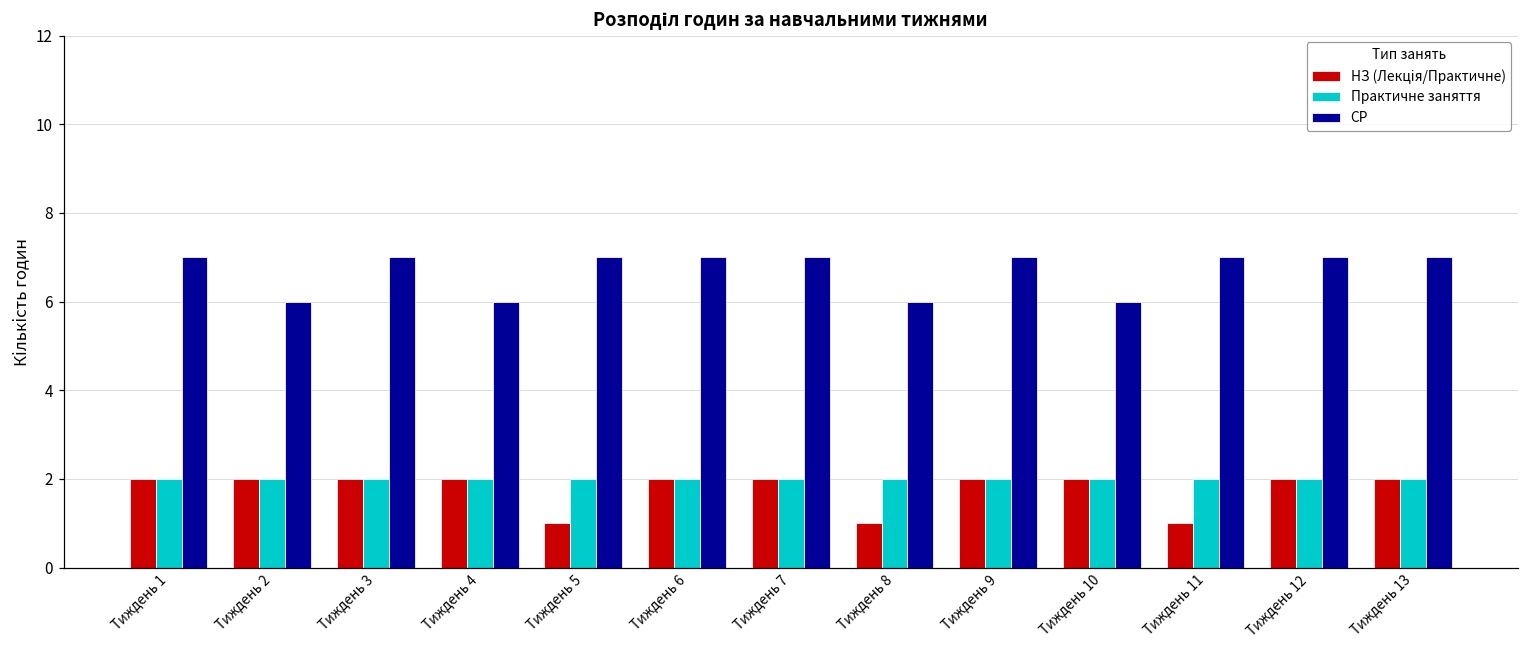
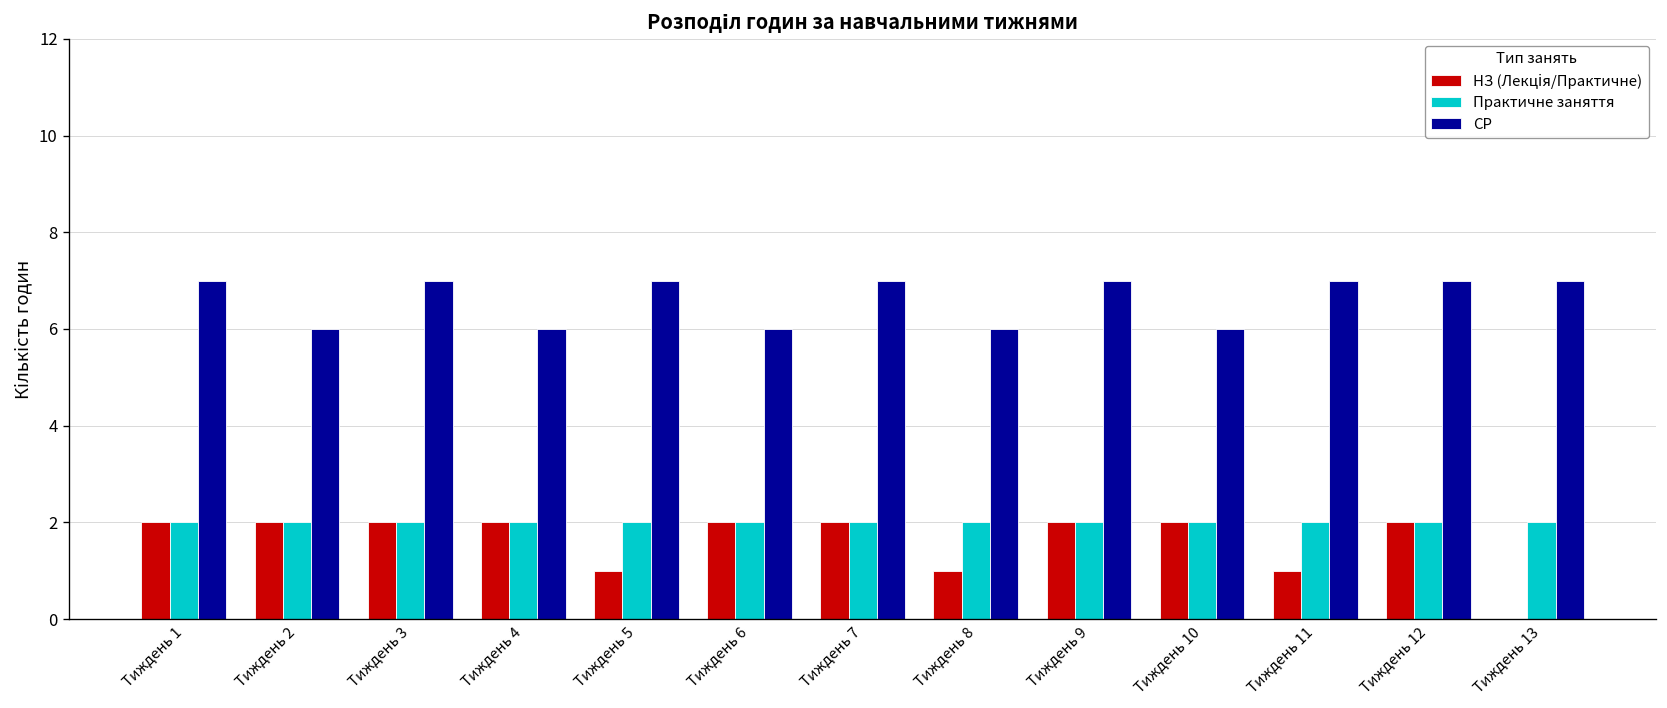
  {
    "НЗ (Лекція/Практичне)": {
      "Тиждень 1": 2,
      "Тиждень 2": 2,
      "Тиждень 3": 2,
      "Тиждень 4": 2,
      "Тиждень 5": 1,
      "Тиждень 6": 2,
      "Тиждень 7": 2,
      "Тиждень 8": 1,
      "Тиждень 9": 2,
      "Тиждень 10": 2,
      "Тиждень 11": 1,
      "Тиждень 12": 2,
-     "Тиждень 13": 2
+     "Тиждень 13": 0
    },
    "Практичне заняття": {
      "Тиждень 1": 2,
      "Тиждень 2": 2,
      "Тиждень 3": 2,
      "Тиждень 4": 2,
      "Тиждень 5": 2,
      "Тиждень 6": 2,
      "Тиждень 7": 2,
      "Тиждень 8": 2,
      "Тиждень 9": 2,
      "Тиждень 10": 2,
      "Тиждень 11": 2,
      "Тиждень 12": 2,
      "Тиждень 13": 2
    },
    "СР": {
      "Тиждень 1": 7,
      "Тиждень 2": 6,
      "Тиждень 3": 7,
      "Тиждень 4": 6,
      "Тиждень 5": 7,
-     "Тиждень 6": 7,
+     "Тиждень 6": 6,
      "Тиждень 7": 7,
      "Тиждень 8": 6,
      "Тиждень 9": 7,
      "Тиждень 10": 6,
      "Тиждень 11": 7,
      "Тиждень 12": 7,
      "Тиждень 13": 7
    }
  }
